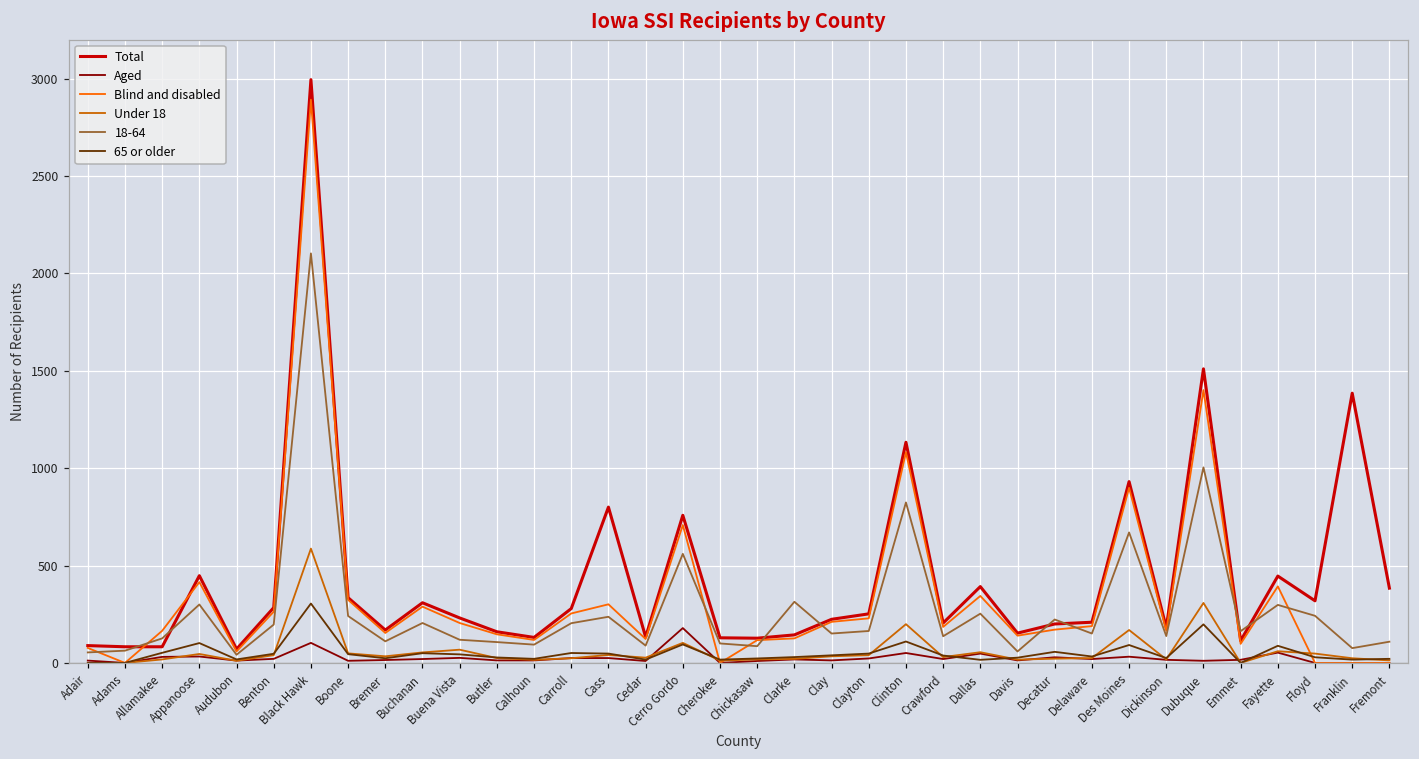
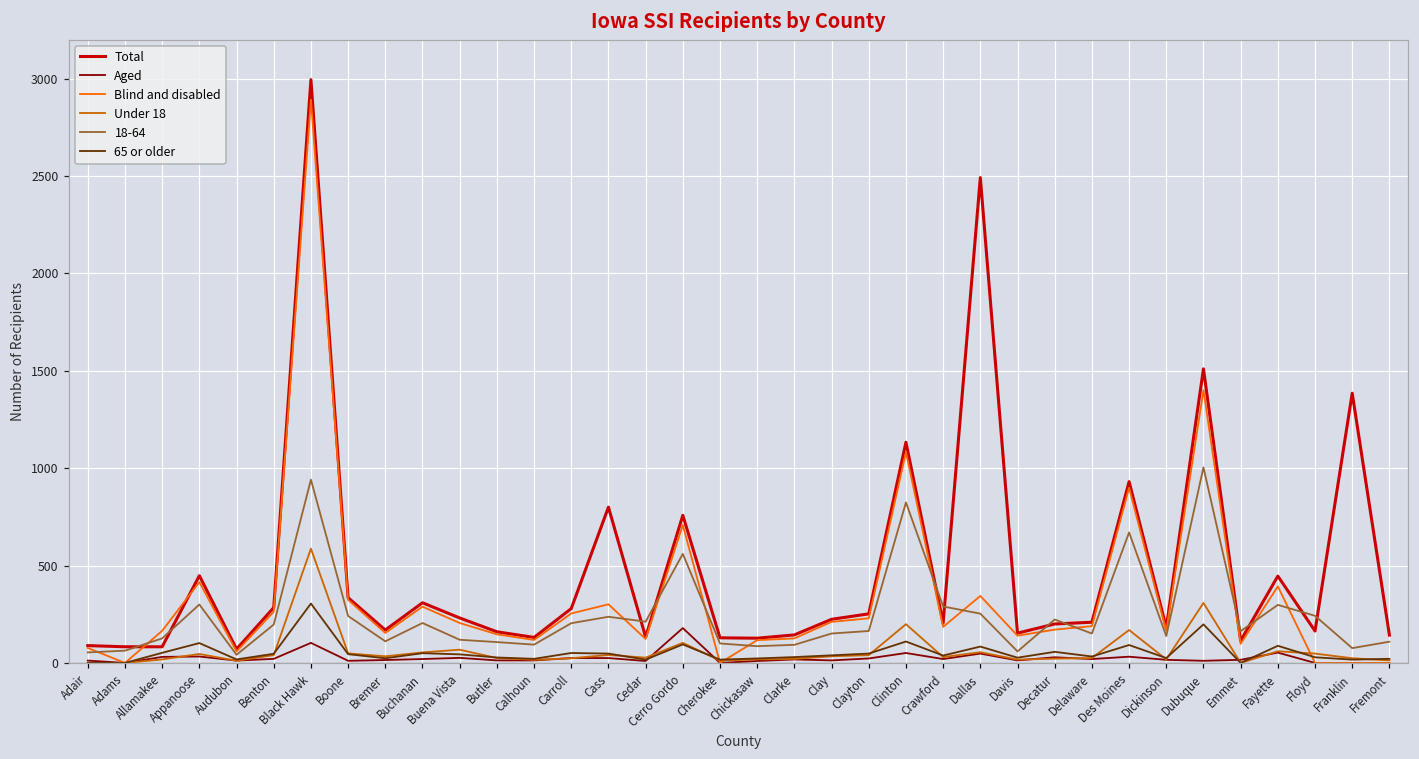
  {
    "Total": {
      "Adams": 80,
      "Allamakee": 80,
      "Appanoose": 450,
      "Benton": 280,
      "Black Hawk": 3000,
      "Bremer": 170,
      "Buchanan": 310,
      "Buena Vista": 230,
      "Carroll": 280,
      "Cass": 800,
      "Cerro Gordo": 760,
      "Cherokee": 130,
      "Clarke": 140,
      "Clayton": 250,
      "Clinton": 1130,
      "Crawford": 210,
-     "Dallas": 390,
+     "Dallas": 2490,
      "Decatur": 200,
      "Delaware": 210,
      "Des Moines": 930,
      "Dickinson": 180,
      "Dubuque": 1510,
      "Emmet": 110,
      "Fayette": 450,
-     "Floyd": 320,
+     "Floyd": 160,
      "Franklin": 1390,
-     "Fremont": 380
+     "Fremont": 140
    },
    "Aged": {
      "Benton": 20,
      "Black Hawk": 100,
      "Boone": 10,
      "Buchanan": 20,
      "Buena Vista": 30,
      "Cass": 30,
      "Cerro Gordo": 180,
      "Clay": 10,
      "Clayton": 20,
      "Clinton": 50,
      "Des Moines": 30,
      "Dubuque": 10,
      "Emmet": 20
    },
    "18-64": {
      "Adair": 50,
      "Adams": 60,
      "Allamakee": 130,
      "Appanoose": 300,
      "Audubon": 40,
      "Benton": 200,
-     "Black Hawk": 2100,
+     "Black Hawk": 940,
      "Boone": 240,
      "Bremer": 110,
      "Buchanan": 210,
      "Buena Vista": 120,
      "Butler": 110,
      "Calhoun": 90,
      "Carroll": 200,
      "Cass": 240,
-     "Cedar": 90,
+     "Cedar": 210,
      "Cerro Gordo": 560,
      "Cherokee": 100,
      "Chickasaw": 90,
-     "Clarke": 310,
+     "Clarke": 90,
      "Clay": 150,
      "Clayton": 160,
      "Clinton": 820,
-     "Crawford": 140,
+     "Crawford": 290,
      "Dallas": 250,
      "Davis": 60,
      "Decatur": 220,
      "Delaware": 150,
      "Des Moines": 670,
      "Dickinson": 140,
      "Dubuque": 1000,
      "Emmet": 160,
      "Fayette": 300,
      "Floyd": 240,
      "Franklin": 80,
      "Fremont": 110
    },
    "65 or older": {
      "Allamakee": 50,
      "Appanoose": 100,
      "Black Hawk": 310,
      "Buena Vista": 40,
      "Carroll": 50,
      "Clinton": 110,
-     "Dallas": 20,
+     "Dallas": 80,
      "Decatur": 60,
      "Des Moines": 90,
      "Dubuque": 200,
      "Fayette": 90,
      "Floyd": 30
    }
  }
